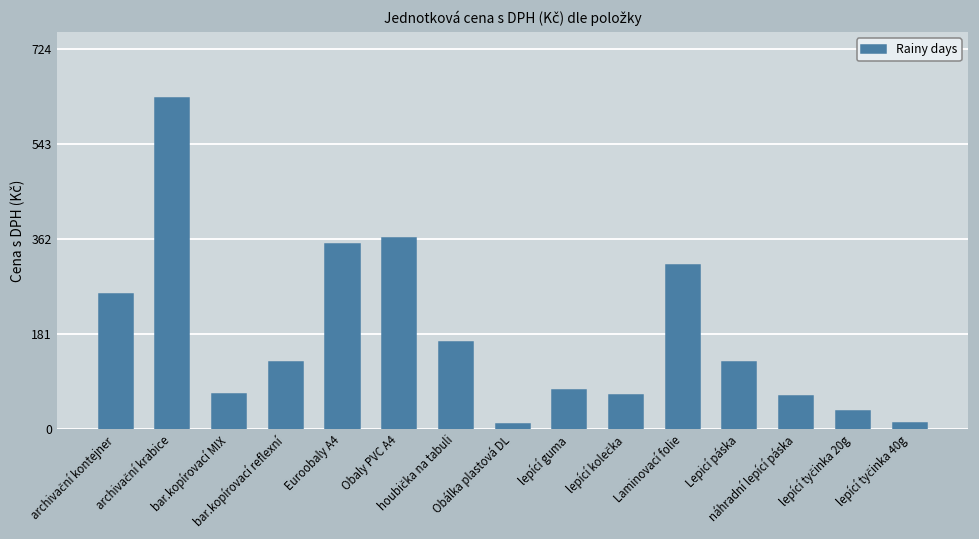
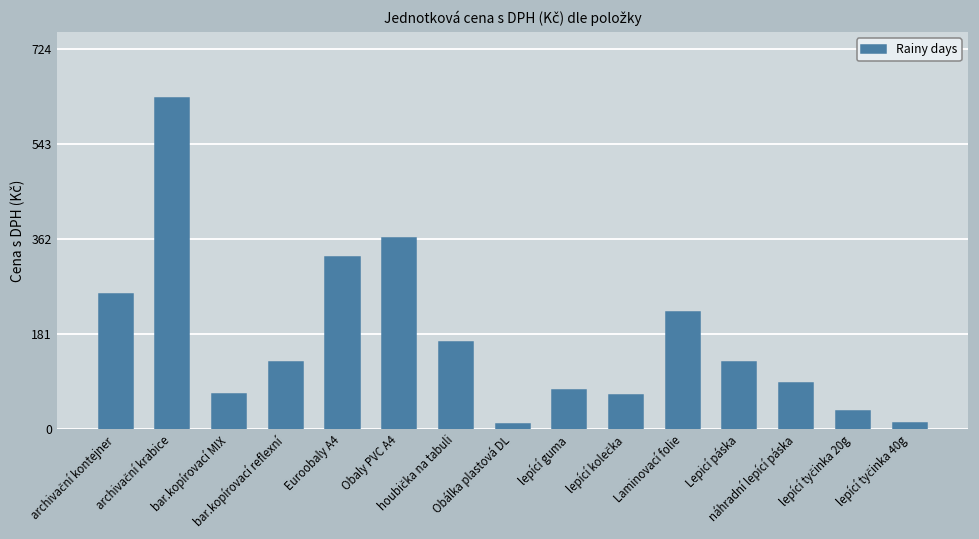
  {
    "archivační kontejner": 260,
    "archivační krabice": 630,
    "bar.kopírovací MIX": 70,
    "bar.kopírovací reflexní": 130,
-   "Euroobaly A4": 350,
+   "Euroobaly A4": 330,
    "Obaly PVC A4": 360,
    "houbička na tabuli": 170,
    "Obálka plastová DL": 10,
    "lepící guma": 70,
    "lepící kolečka": 60,
-   "Laminovací folie": 310,
+   "Laminovací folie": 220,
    "Lepicí páska": 130,
-   "náhradní lepící páska": 60,
+   "náhradní lepící páska": 90,
    "lepící tyčinka 20g": 30,
    "lepící tyčinka 40g": 10
  }
